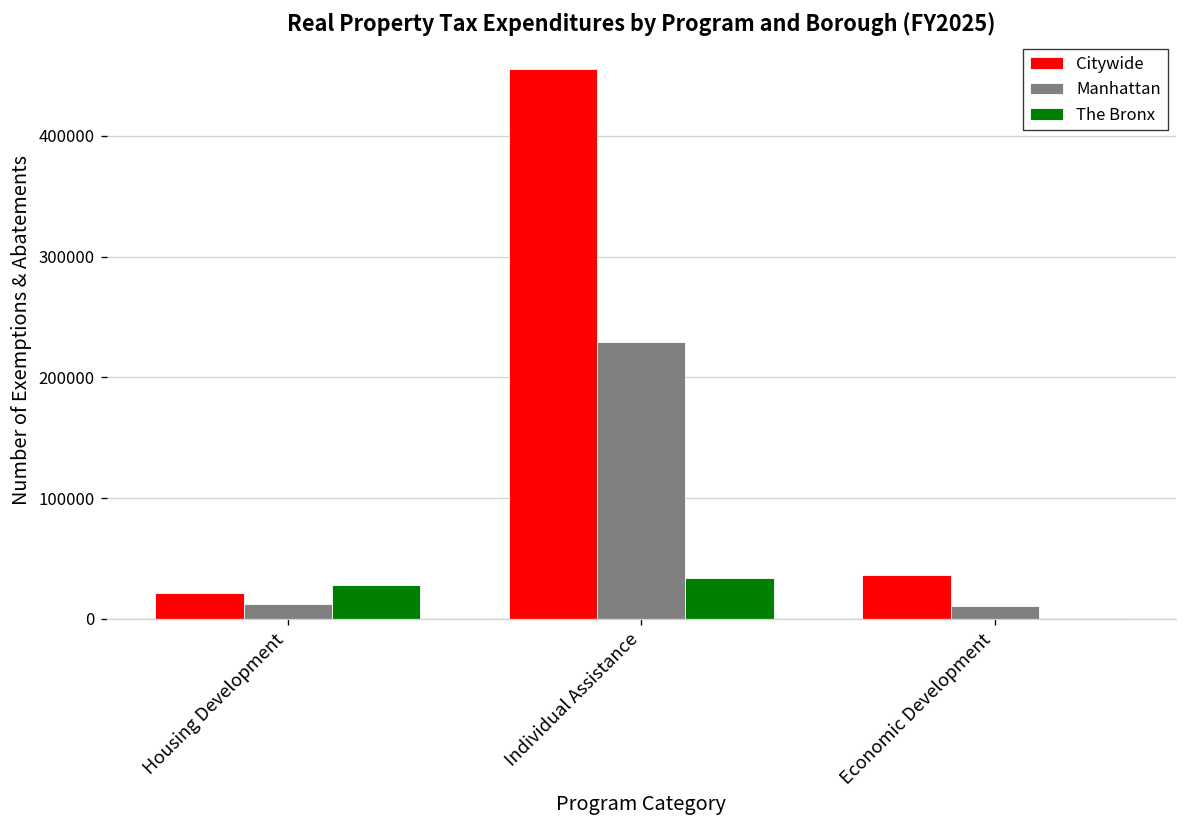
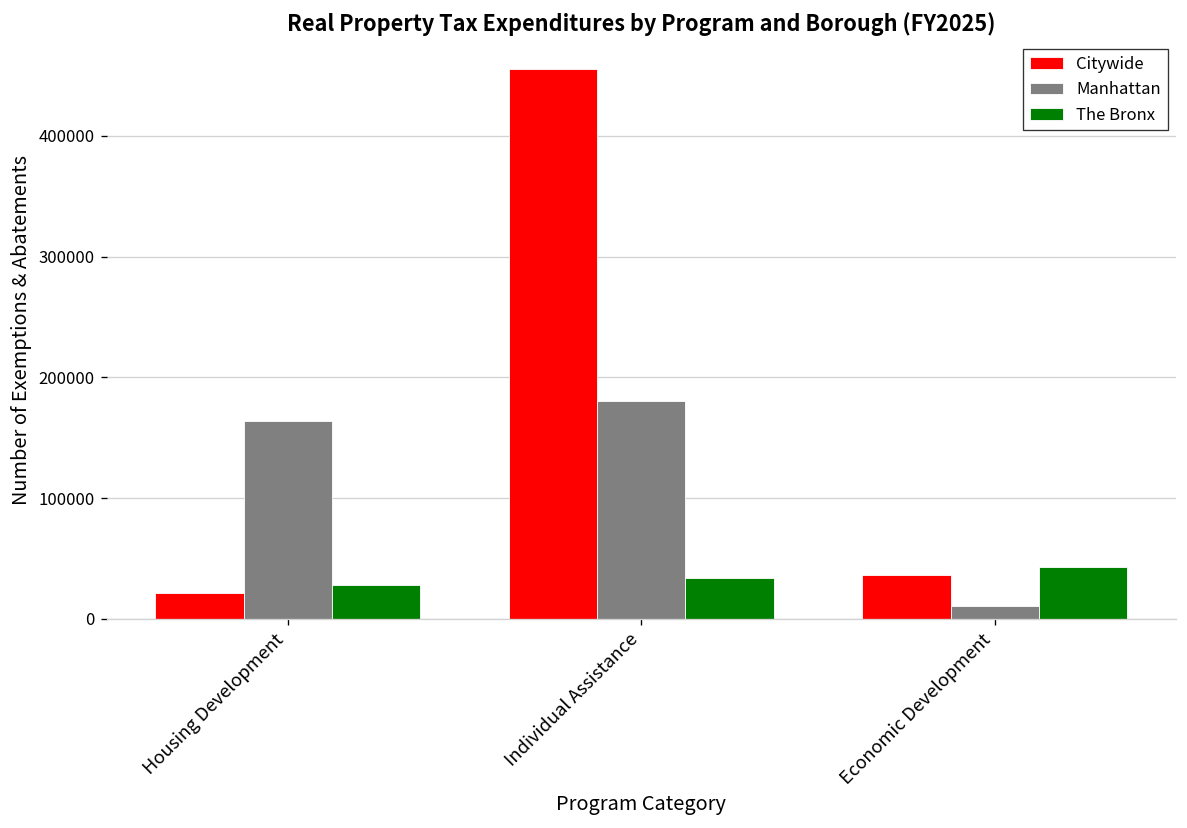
  {
    "Citywide": {
      "Housing Development": 21000,
      "Individual Assistance": 456000,
      "Economic Development": 36000
    },
    "Manhattan": {
-     "Housing Development": 13000,
-     "Individual Assistance": 229000,
+     "Housing Development": 163000,
+     "Individual Assistance": 180000,
      "Economic Development": 11000
    },
    "The Bronx": {
      "Housing Development": 28000,
      "Individual Assistance": 34000,
-     "Economic Development": 1000
+     "Economic Development": 43000
    }
  }
